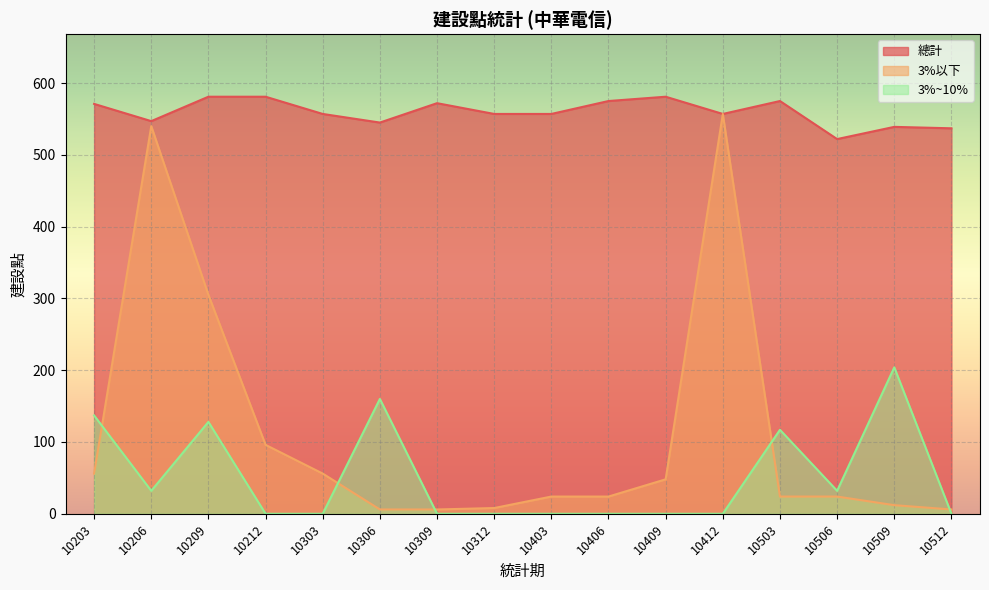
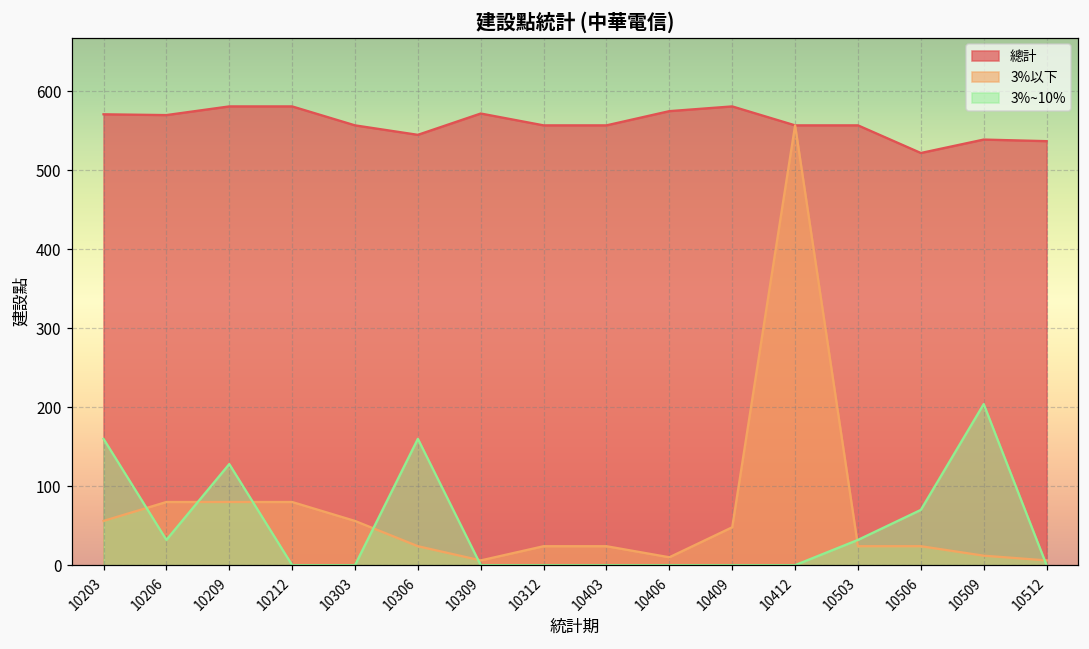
  {
    "總計": {
      "10203": 570,
-     "10206": 550,
+     "10206": 570,
      "10209": 580,
      "10212": 580,
      "10303": 560,
      "10306": 550,
      "10309": 570,
      "10312": 560,
      "10403": 560,
      "10406": 580,
      "10409": 580,
-     "10503": 580,
+     "10503": 560,
      "10506": 520,
      "10509": 540,
      "10512": 540
    },
    "3%以下": {
      "10203": 60,
-     "10206": 540,
-     "10209": 310,
-     "10212": 100,
+     "10206": 80,
+     "10209": 80,
+     "10212": 80,
      "10303": 60,
-     "10306": 10,
+     "10306": 20,
      "10309": 10,
-     "10312": 10,
+     "10312": 20,
      "10403": 20,
-     "10406": 20,
+     "10406": 10,
      "10409": 50,
      "10503": 20,
      "10506": 20,
      "10509": 10,
      "10512": 10
    },
    "3%~10%": {
-     "10203": 140,
+     "10203": 160,
      "10206": 30,
      "10209": 130,
      "10212": 0,
      "10303": 0,
      "10306": 160,
      "10309": 0,
      "10312": 0,
      "10403": 0,
      "10406": 0,
      "10409": 0,
      "10412": 0,
-     "10503": 120,
-     "10506": 30,
+     "10503": 30,
+     "10506": 70,
      "10509": 200,
      "10512": 0
    }
  }
